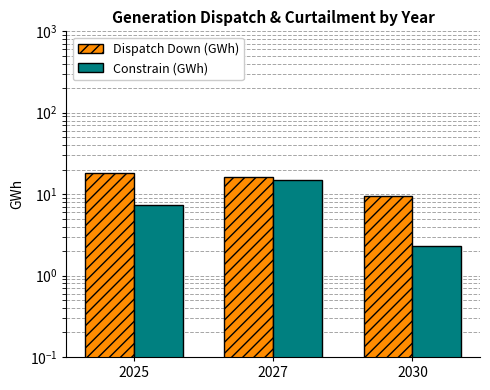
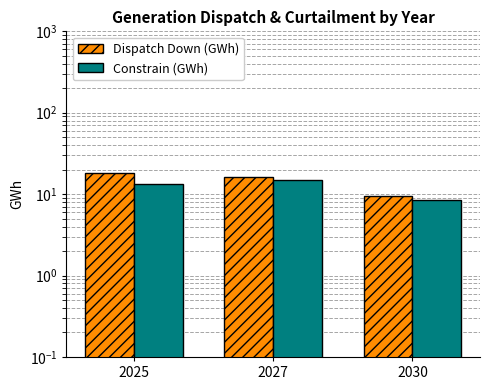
  {
    "Dispatch Down (GWh)": {
      "2025": 18,
      "2027": 16,
      "2030": 9
    },
    "Constrain (GWh)": {
-     "2025": 7,
+     "2025": 13,
      "2027": 15,
-     "2030": 2.3
+     "2030": 8
    }
  }
